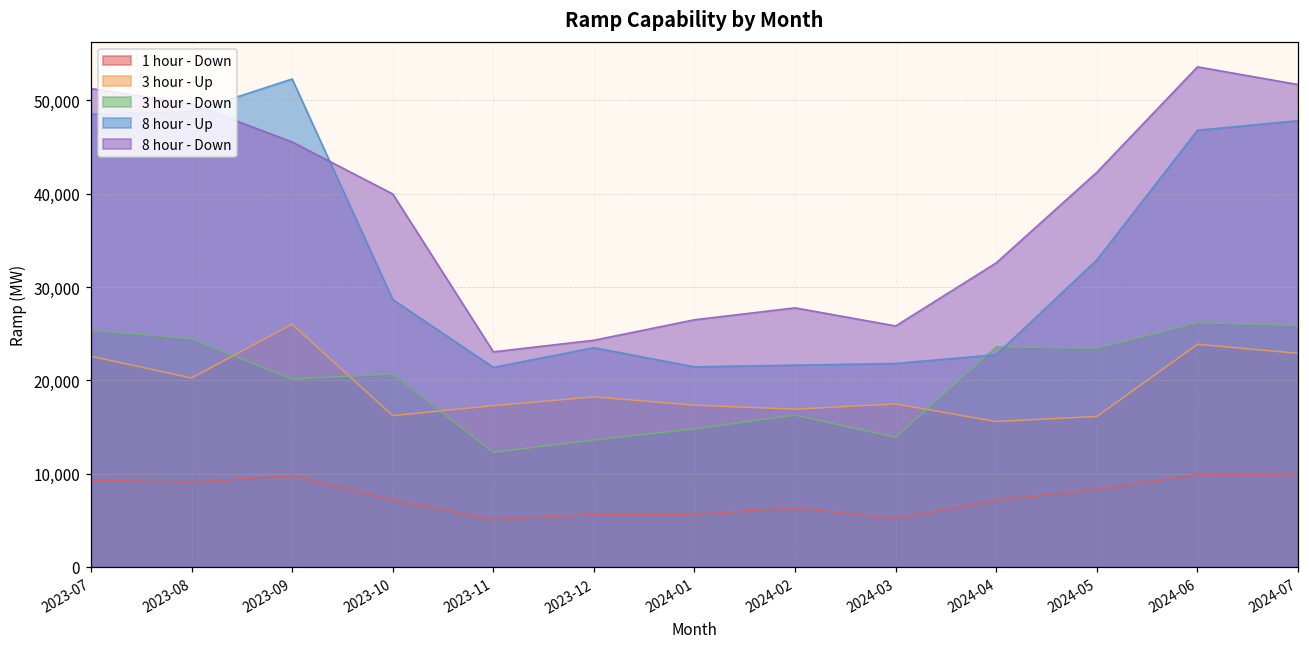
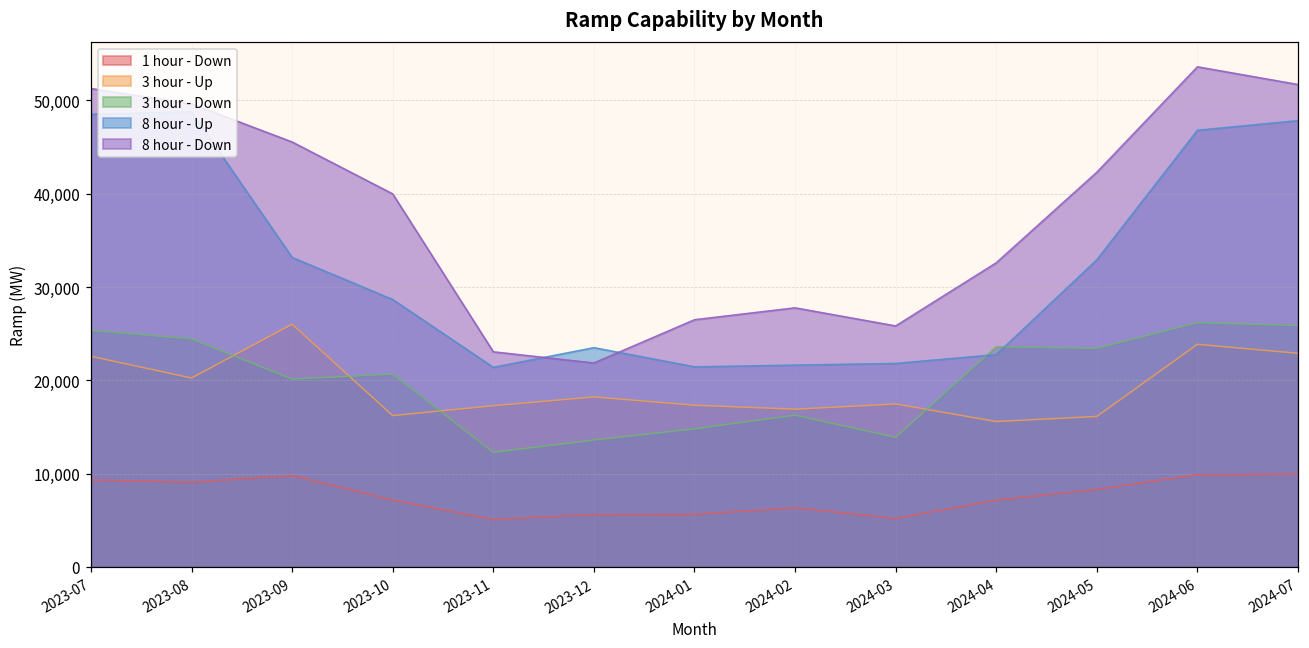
  {
    "3 hour - Down": {
      "2023-07": "25,000",
      "2023-08": "24,000",
      "2023-09": "20,000",
      "2023-10": "21,000",
      "2023-11": "12,000",
      "2023-12": "14,000",
      "2024-01": "15,000",
      "2024-02": "16,000",
      "2024-03": "14,000",
      "2024-04": "24,000",
      "2024-05": "23,000",
      "2024-06": "26,000",
      "2024-07": "26,000"
    },
    "8 hour - Up": {
      "2023-07": "49,000",
-     "2023-09": "52,000",
+     "2023-09": "33,000",
      "2023-10": "29,000",
      "2023-11": "21,000",
      "2023-12": "24,000",
      "2024-01": "21,000",
      "2024-02": "22,000",
      "2024-03": "22,000",
      "2024-04": "23,000",
      "2024-05": "33,000",
      "2024-06": "47,000",
      "2024-07": "48,000"
    },
    "8 hour - Down": {
      "2023-07": "51,000",
      "2023-09": "46,000",
      "2023-10": "40,000",
      "2023-11": "23,000",
-     "2023-12": "24,000",
+     "2023-12": "22,000",
      "2024-01": "26,000",
      "2024-02": "28,000",
      "2024-03": "26,000",
      "2024-04": "33,000",
      "2024-05": "42,000",
      "2024-06": "54,000",
      "2024-07": "52,000"
    }
  }
